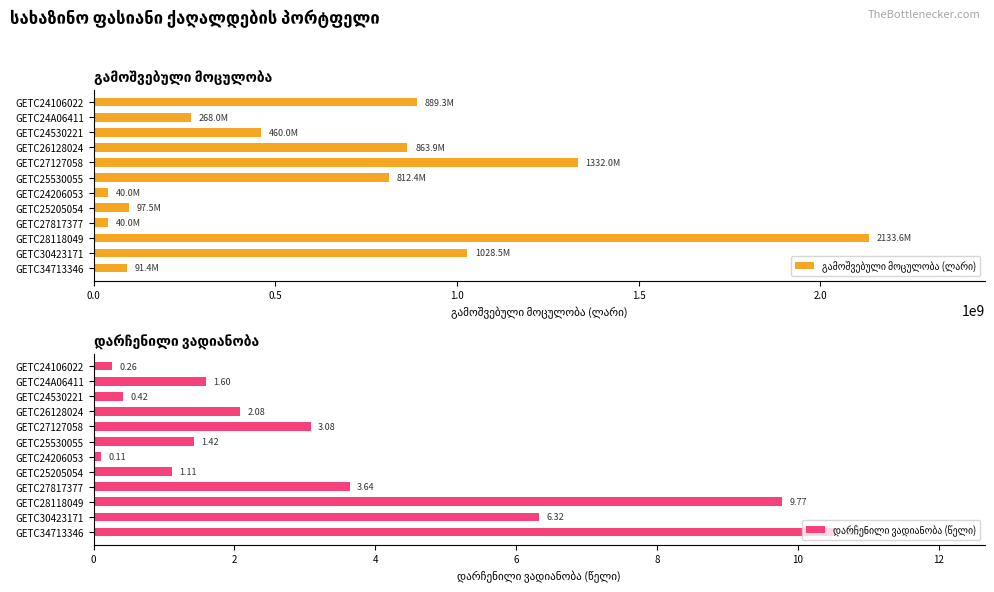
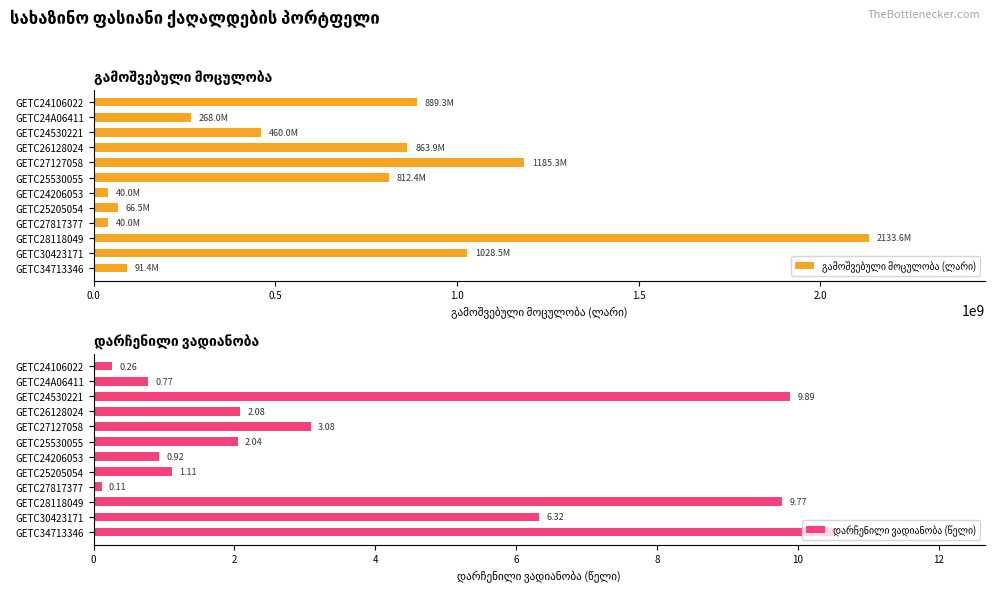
  {
    "გამოშვებული მოცულობა": {
      "GETC24106022": "889.3M",
      "GETC24A06411": "268.0M",
      "GETC24530221": "460.0M",
      "GETC26128024": "863.9M",
-     "GETC27127058": "1332.0M",
+     "GETC27127058": "1185.3M",
      "GETC25530055": "812.4M",
      "GETC24206053": "40.0M",
-     "GETC25205054": "97.5M",
+     "GETC25205054": "66.5M",
      "GETC27817377": "40.0M",
      "GETC28118049": "2133.6M",
      "GETC30423171": "1028.5M",
      "GETC34713346": "91.4M"
    },
    "დარჩენილი ვადიანობა": {
      "GETC24106022": "0.26",
-     "GETC24A06411": "1.60",
-     "GETC24530221": "0.42",
+     "GETC24A06411": "0.77",
+     "GETC24530221": "9.89",
      "GETC26128024": "2.08",
      "GETC27127058": "3.08",
-     "GETC25530055": "1.42",
-     "GETC24206053": "0.11",
+     "GETC25530055": "2.04",
+     "GETC24206053": "0.92",
      "GETC25205054": "1.11",
-     "GETC27817377": "3.64",
+     "GETC27817377": "0.11",
      "GETC28118049": "9.77",
      "GETC30423171": "6.32"
    }
  }
